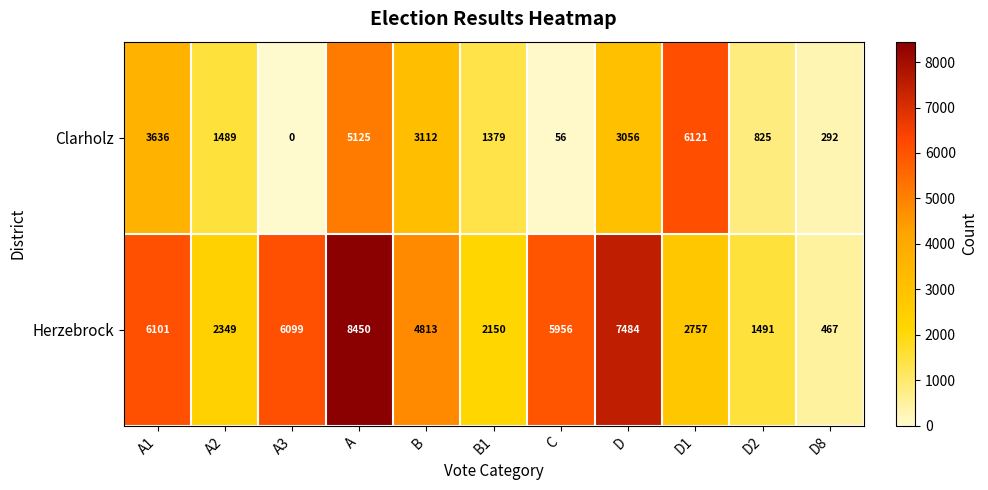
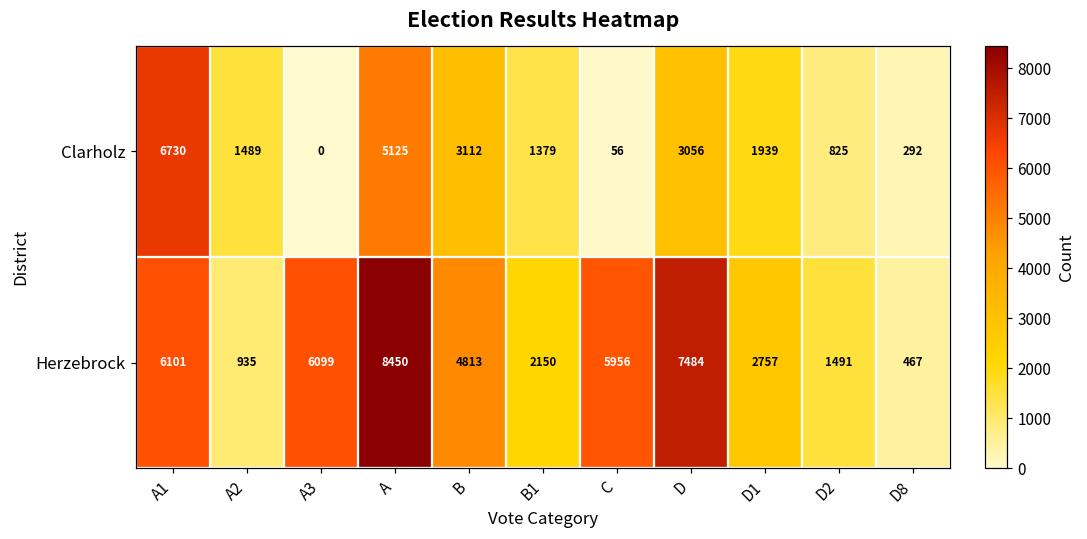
  {
    "Clarholz": {
-     "A1": 3636,
+     "A1": 6730,
      "A2": 1489,
      "A3": 0,
      "A": 5125,
      "B": 3112,
      "B1": 1379,
      "C": 56,
      "D": 3056,
-     "D1": 6121,
+     "D1": 1939,
      "D2": 825,
      "D8": 292
    },
    "Herzebrock": {
      "A1": 6101,
-     "A2": 2349,
+     "A2": 935,
      "A3": 6099,
      "A": 8450,
      "B": 4813,
      "B1": 2150,
      "C": 5956,
      "D": 7484,
      "D1": 2757,
      "D2": 1491,
      "D8": 467
    }
  }
